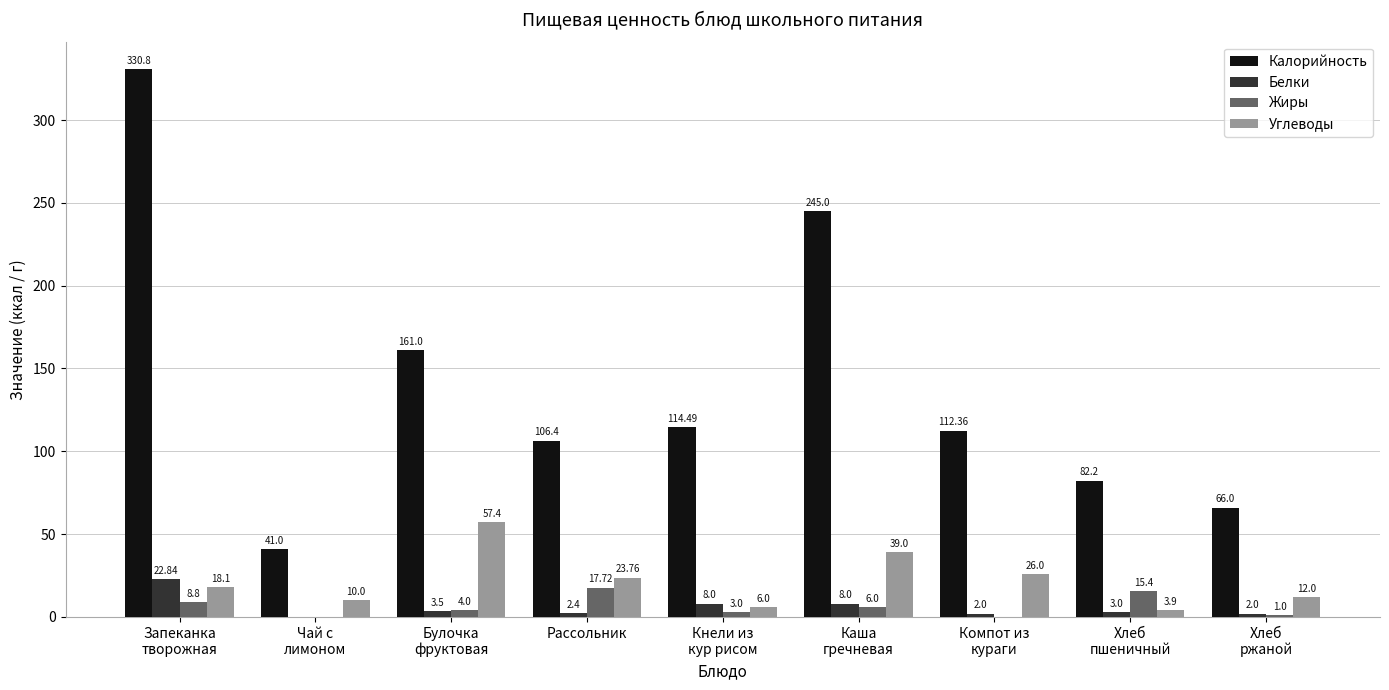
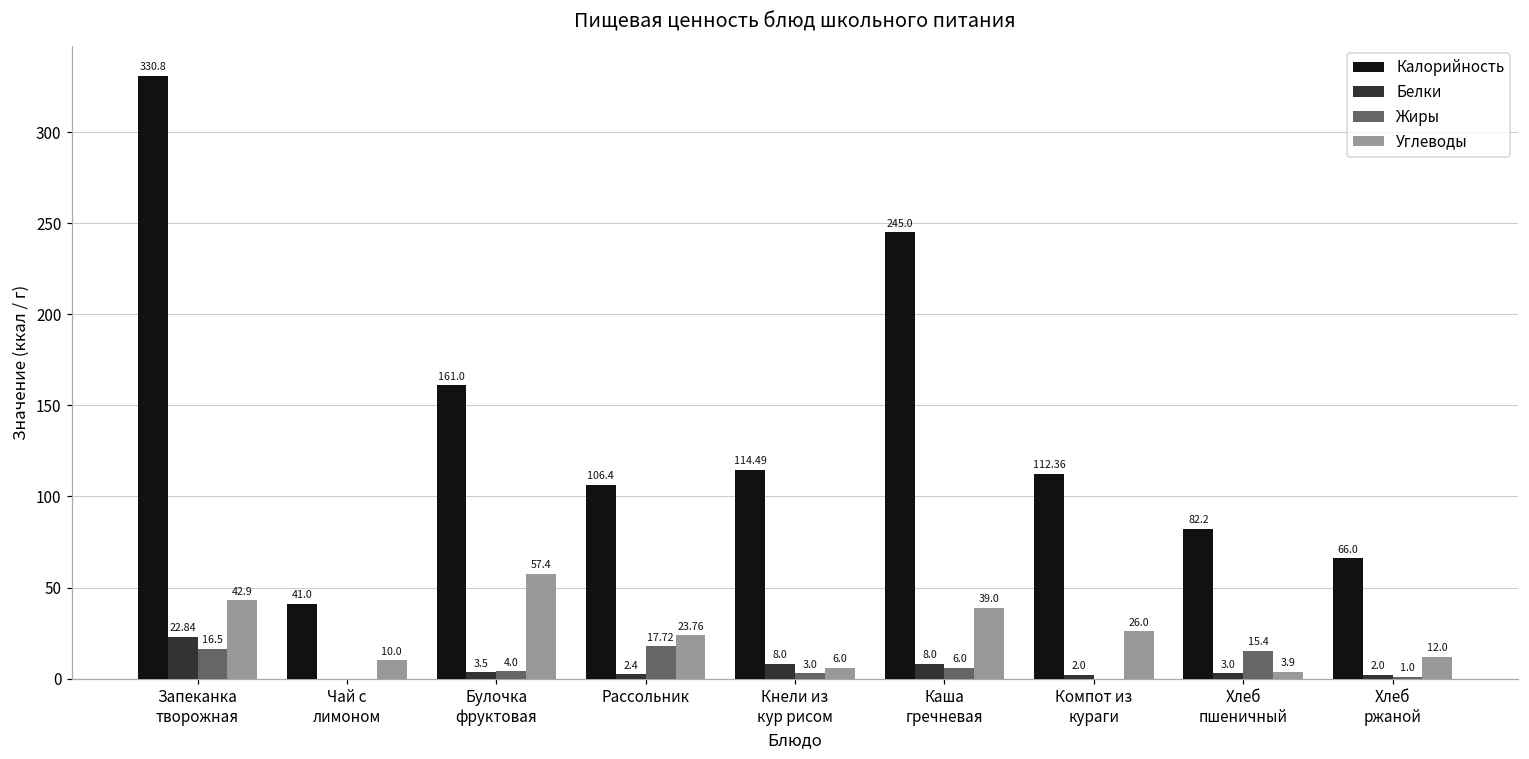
  {
    "Жиры": {
-     "Запеканка творожная": 8.8,
+     "Запеканка творожная": 16.5,
      "Булочка фруктовая": 4.0,
      "Рассольник": 17.72,
      "Кнели из кур рисом": 3.0,
      "Каша гречневая": 6.0,
      "Хлеб пшеничный": 15.4,
      "Хлеб ржаной": 1.0
    },
    "Углеводы": {
-     "Запеканка творожная": 18.1,
+     "Запеканка творожная": 42.9,
      "Чай с лимоном": 10.0,
      "Булочка фруктовая": 57.4,
      "Рассольник": 23.76,
      "Кнели из кур рисом": 6.0,
      "Каша гречневая": 39.0,
      "Компот из кураги": 26.0,
      "Хлеб пшеничный": 3.9,
      "Хлеб ржаной": 12.0
    }
  }
